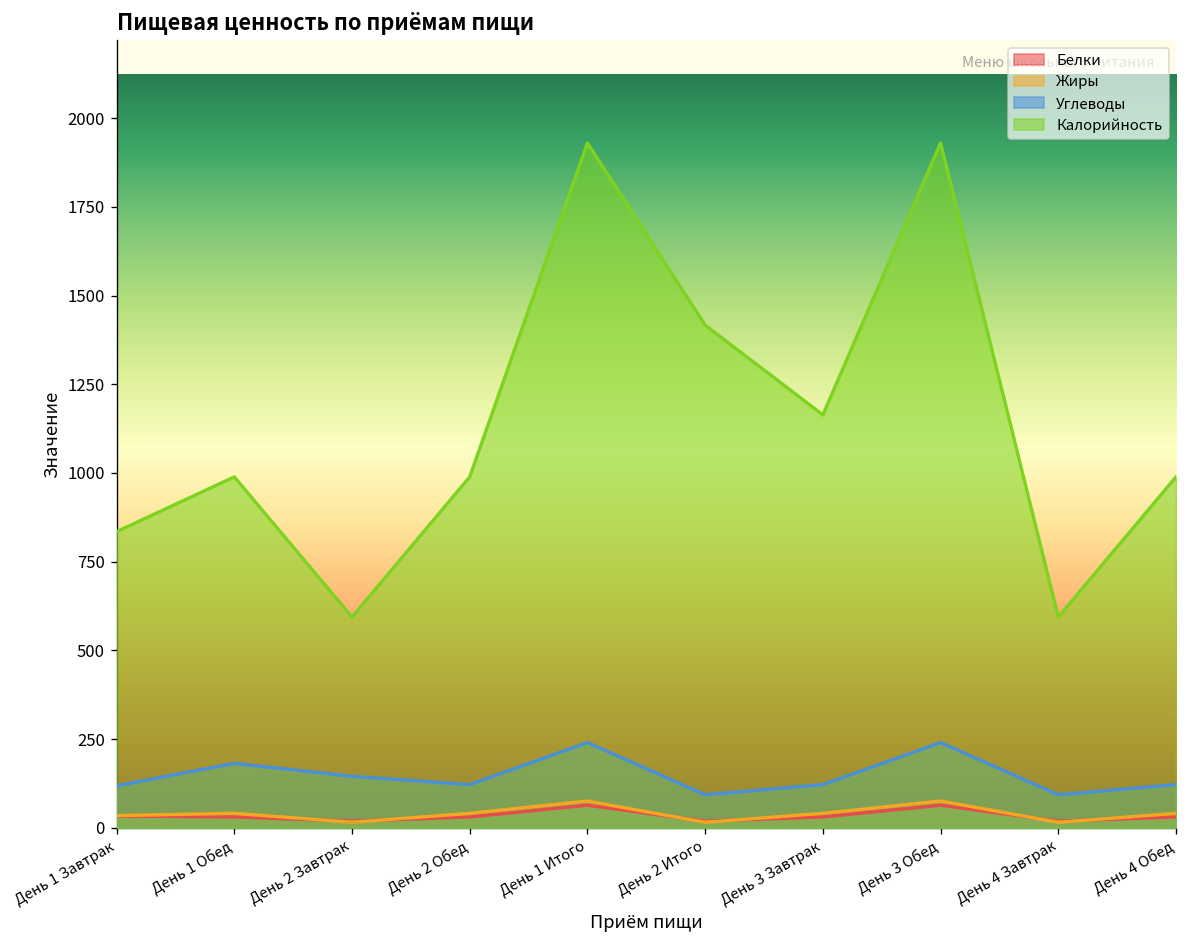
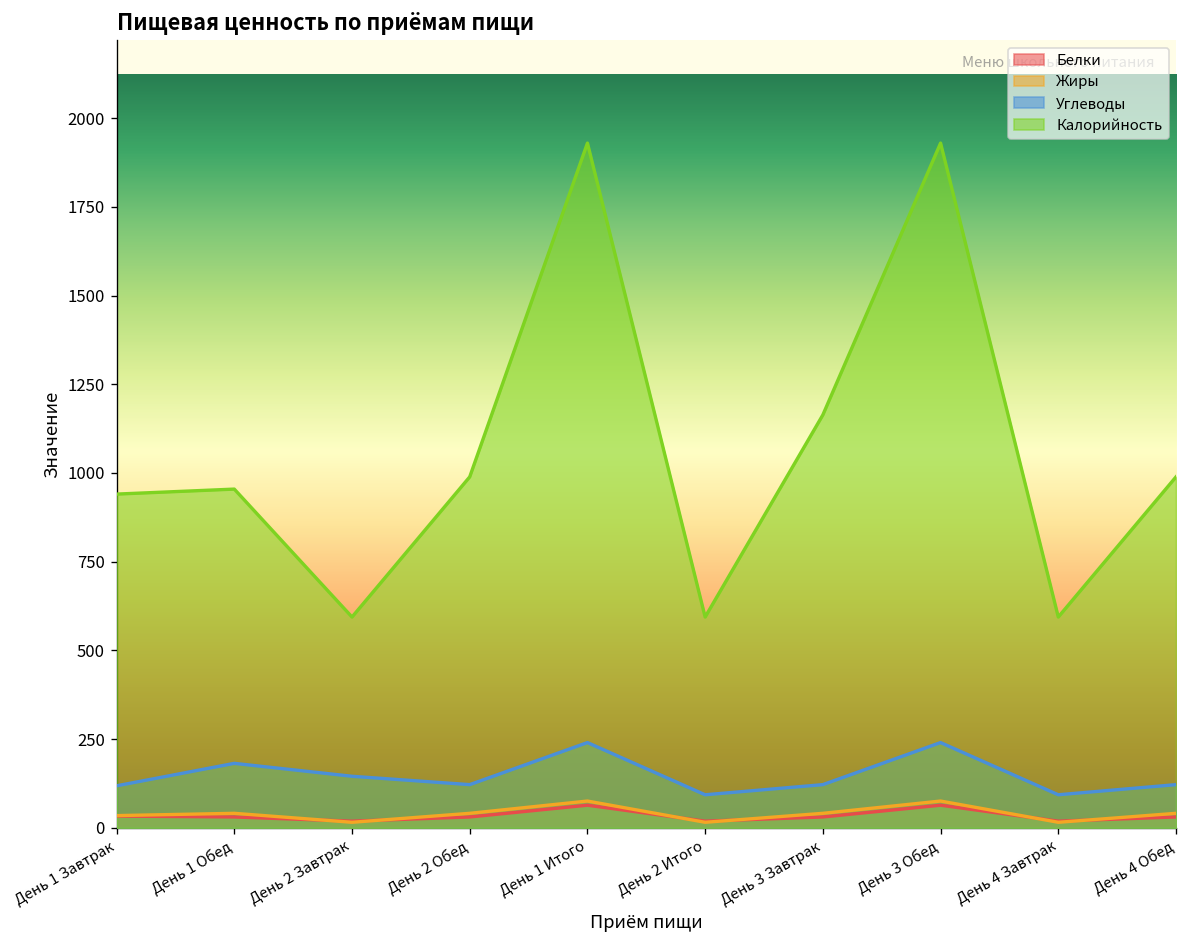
  {
    "Белки": {
      "День 1 Обед": 30,
      "День 2 Обед": 30,
      "День 1 Итого": 60,
      "День 3 Завтрак": 30,
      "День 3 Обед": 60,
      "День 4 Обед": 30
    },
    "Жиры": {
      "День 1 Обед": 40,
      "День 2 Обед": 40,
      "День 1 Итого": 80,
      "День 3 Завтрак": 40,
      "День 3 Обед": 80,
      "День 4 Обед": 40
    },
    "Углеводы": {
      "День 1 Завтрак": 120,
      "День 1 Обед": 180,
      "День 2 Завтрак": 150,
      "День 2 Обед": 120,
      "День 1 Итого": 240,
      "День 2 Итого": 90,
      "День 3 Завтрак": 120,
      "День 3 Обед": 240,
      "День 4 Завтрак": 90,
      "День 4 Обед": 120
    },
    "Калорийность": {
-     "День 1 Завтрак": 830,
-     "День 1 Обед": 990,
+     "День 1 Завтрак": 940,
+     "День 1 Обед": 950,
      "День 2 Завтрак": 590,
      "День 2 Обед": 990,
      "День 1 Итого": 1930,
-     "День 2 Итого": 1420,
+     "День 2 Итого": 590,
      "День 3 Завтрак": 1160,
      "День 3 Обед": 1930,
      "День 4 Завтрак": 590,
      "День 4 Обед": 990
    }
  }
